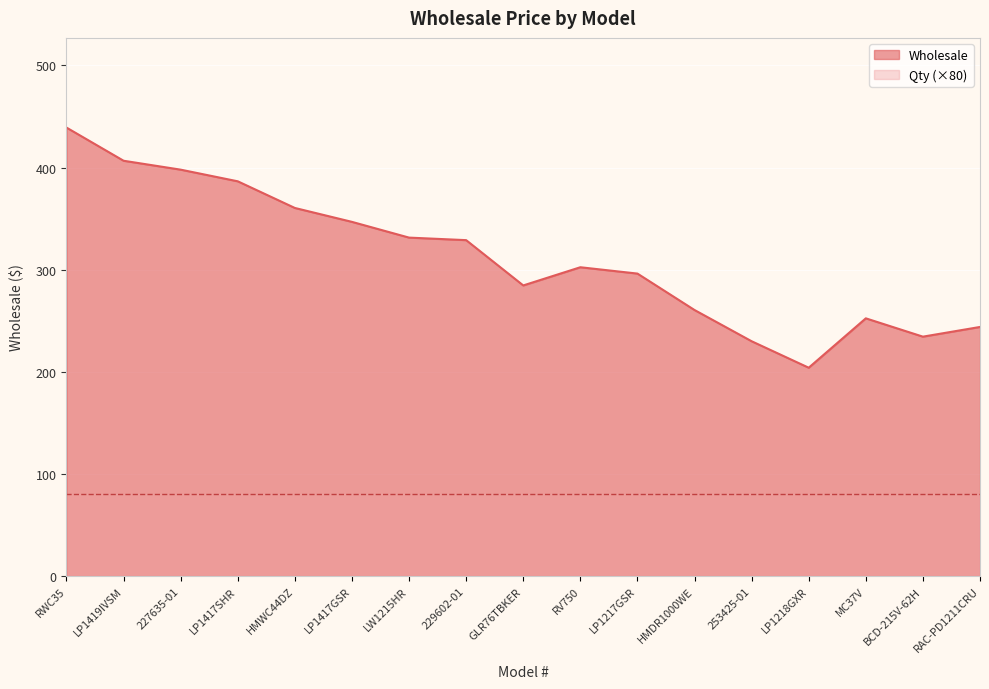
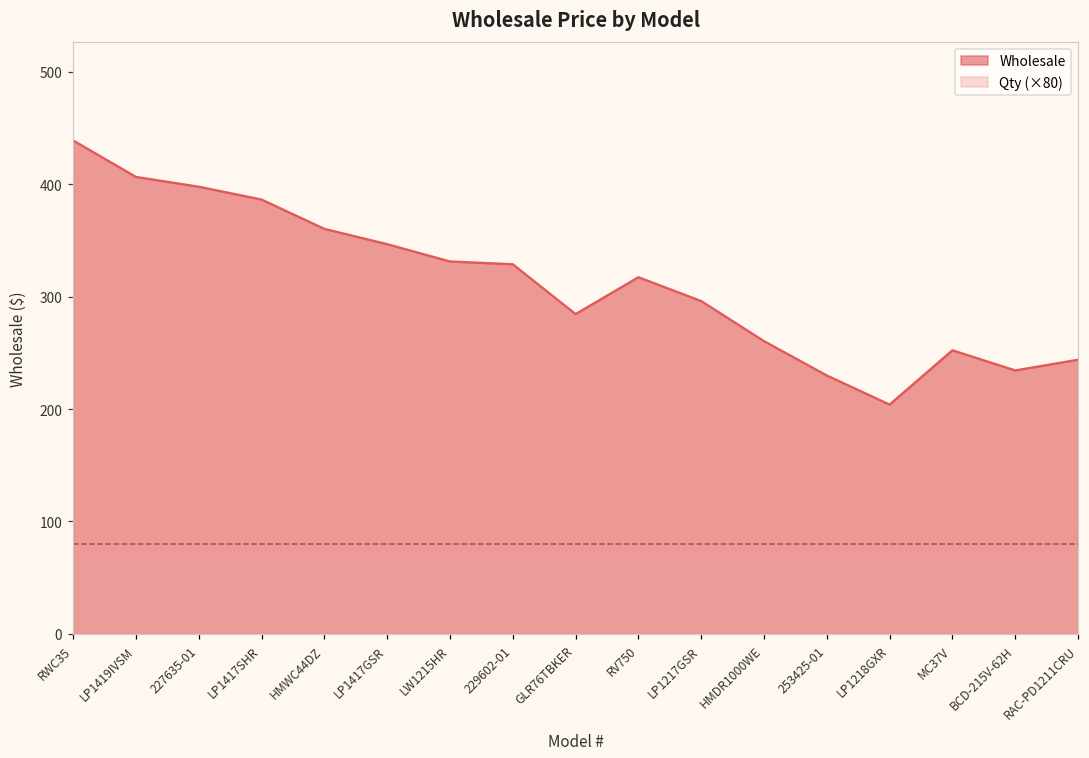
  {
    "Wholesale": {
      "RWC35": 439,
      "LP1419IVSM": 407,
      "227635-01": 398,
      "LP1417SHR": 386,
      "HMWC44DZ": 360,
      "LP1417GSR": 347,
      "LW1215HR": 331,
      "229602-01": 329,
      "GLR76TBKER": 285,
-     "RV750": 302,
+     "RV750": 317,
      "LP1217GSR": 296,
      "HMDR1000WE": 260,
      "253425-01": 230,
      "LP1218GXR": 204,
      "MC37V": 252,
      "BCD-215V-62H": 234,
      "RAC-PD1211CRU": 244
    },
    "Qty (×80)": {
      "RWC35": 80,
      "LP1419IVSM": 80,
      "227635-01": 80,
      "LP1417SHR": 80,
      "HMWC44DZ": 80,
      "LP1417GSR": 80,
      "LW1215HR": 80,
      "229602-01": 80,
      "GLR76TBKER": 80,
      "RV750": 80,
      "LP1217GSR": 80,
      "HMDR1000WE": 80,
      "253425-01": 80,
      "LP1218GXR": 80,
      "MC37V": 80,
      "BCD-215V-62H": 80,
      "RAC-PD1211CRU": 80
    }
  }
